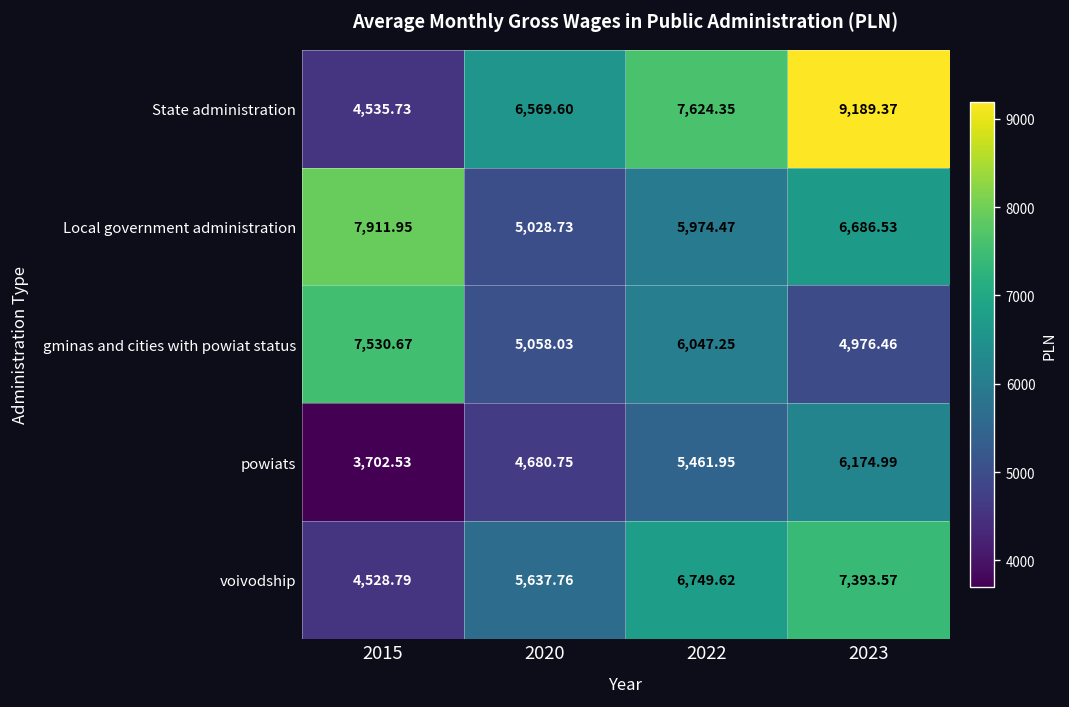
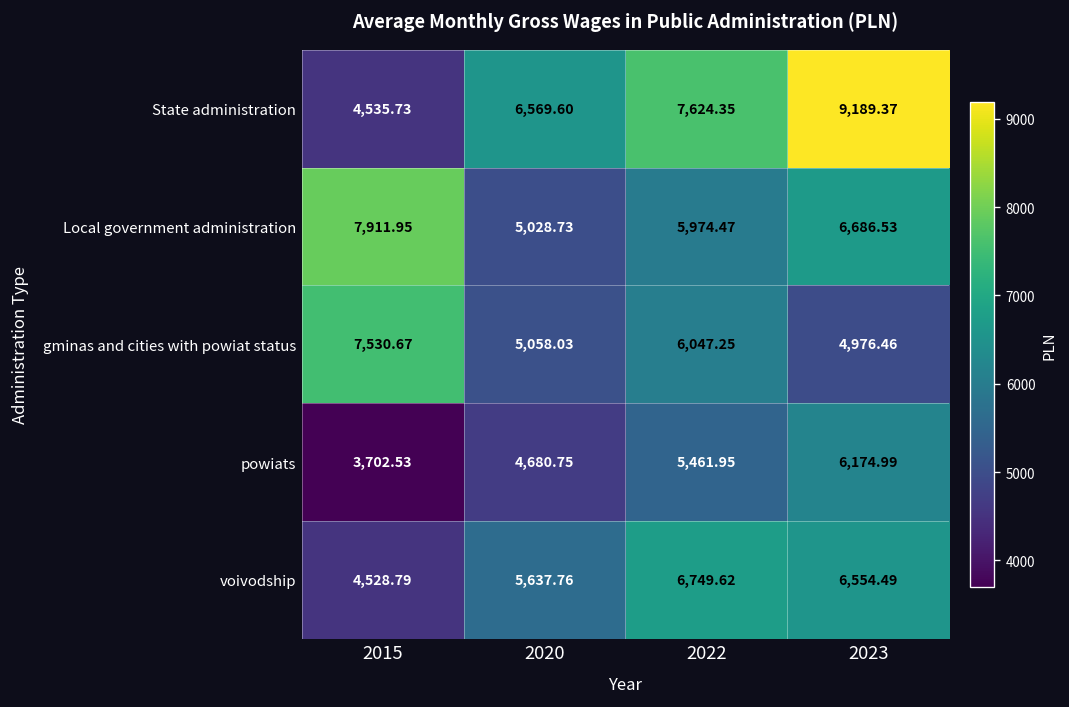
  {
    "State administration": {
      "2015": "4,535.73",
      "2020": "6,569.60",
      "2022": "7,624.35",
      "2023": "9,189.37"
    },
    "Local government administration": {
      "2015": "7,911.95",
      "2020": "5,028.73",
      "2022": "5,974.47",
      "2023": "6,686.53"
    },
    "gminas and cities with powiat status": {
      "2015": "7,530.67",
      "2020": "5,058.03",
      "2022": "6,047.25",
      "2023": "4,976.46"
    },
    "powiats": {
      "2015": "3,702.53",
      "2020": "4,680.75",
      "2022": "5,461.95",
      "2023": "6,174.99"
    },
    "voivodship": {
      "2015": "4,528.79",
      "2020": "5,637.76",
      "2022": "6,749.62",
-     "2023": "7,393.57"
+     "2023": "6,554.49"
    }
  }
